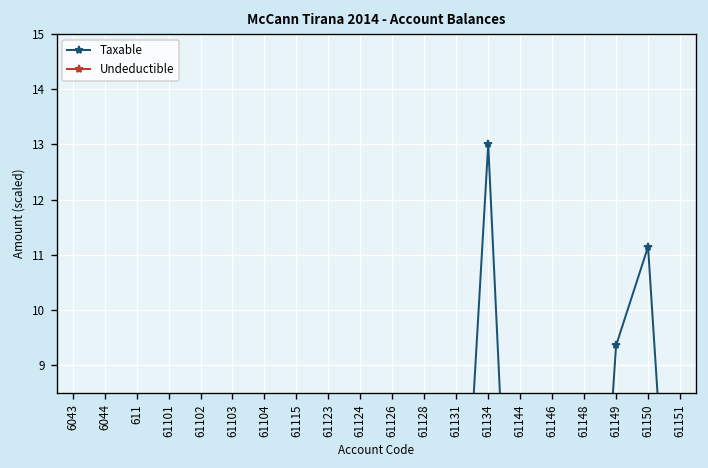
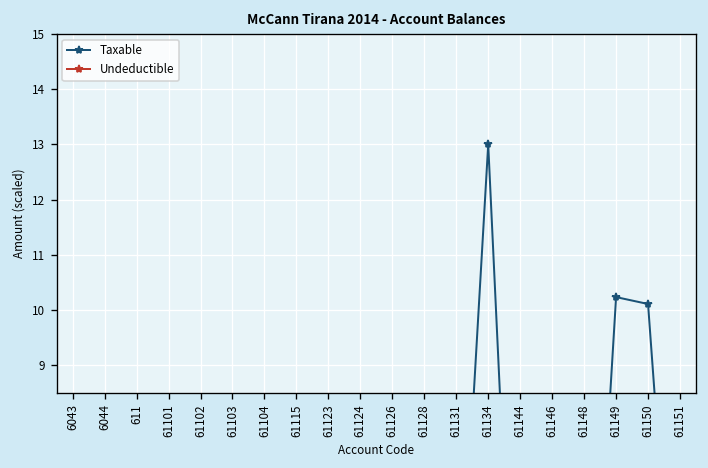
  {
    "Taxable": {
      "61134": 13.0,
-     "61149": 9.4,
-     "61150": 11.1
+     "61149": 10.2,
+     "61150": 10.1
    }
  }
